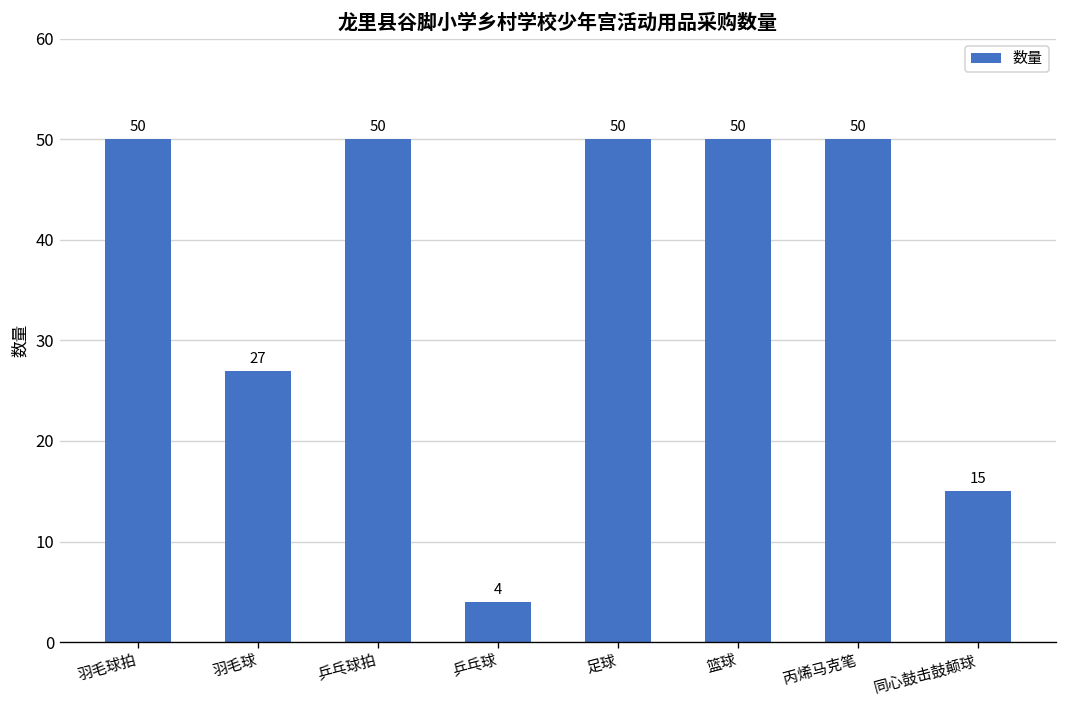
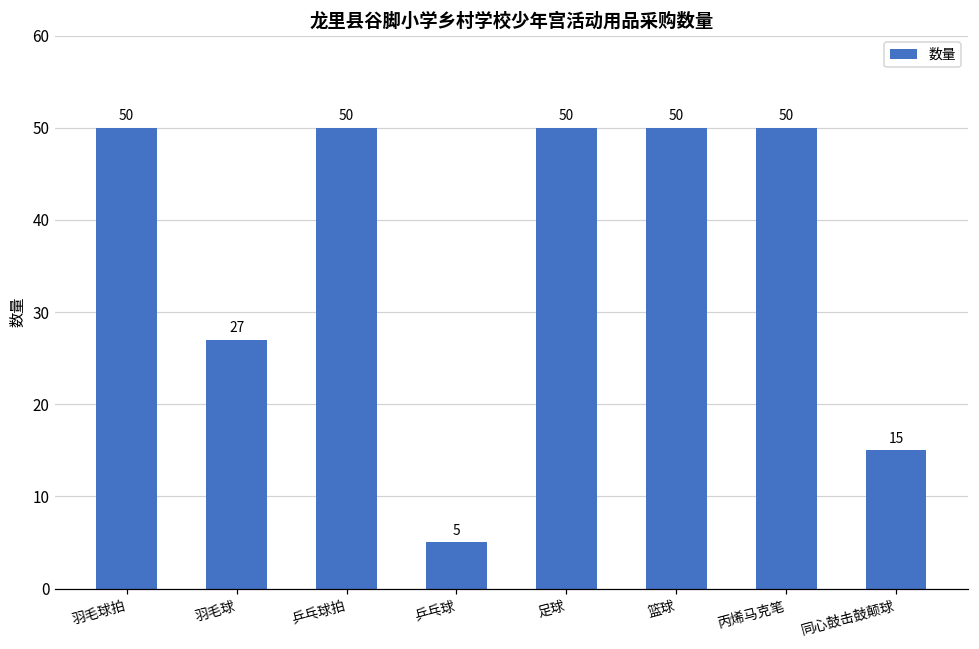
  {
    "羽毛球拍": 50,
    "羽毛球": 27,
    "乒乓球拍": 50,
-   "乒乓球": 4,
+   "乒乓球": 5,
    "足球": 50,
    "篮球": 50,
    "丙烯马克笔": 50,
    "同心鼓击鼓颠球": 15
  }
